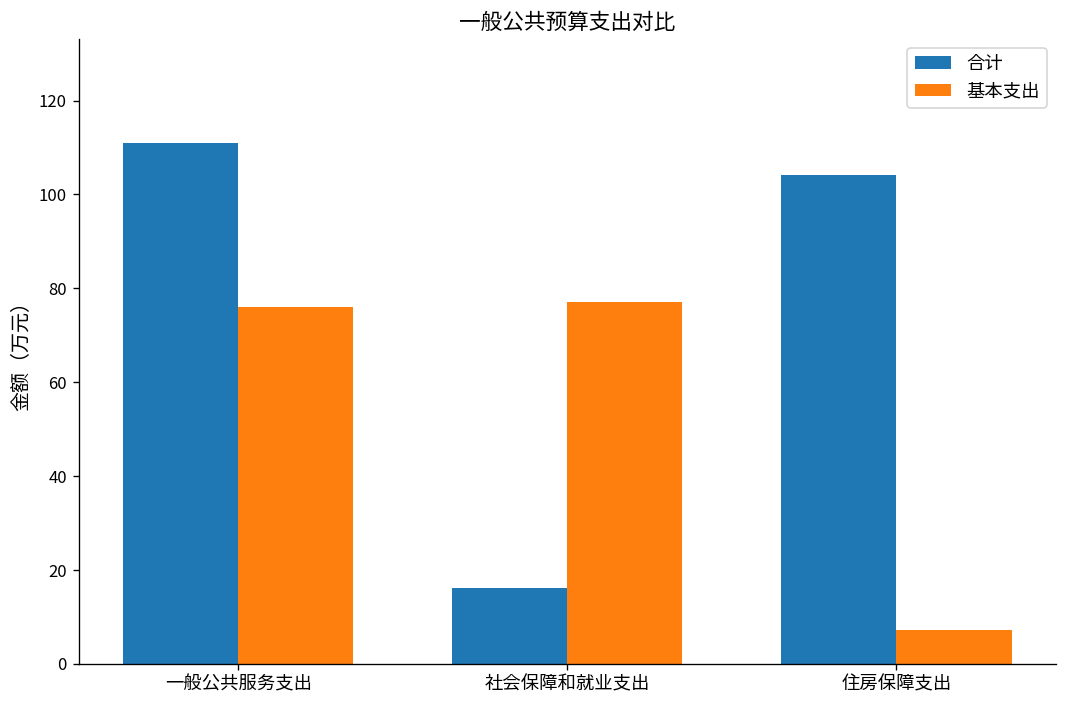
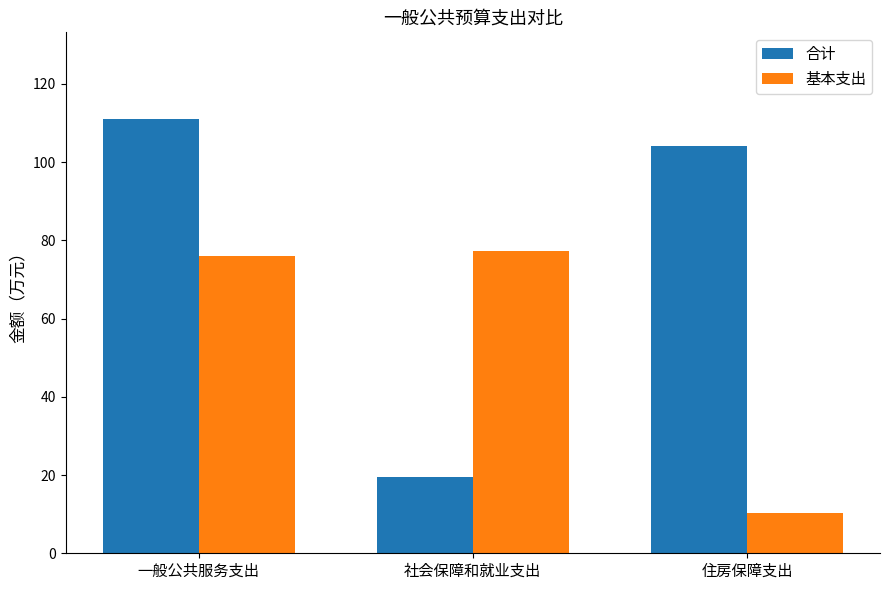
  {
    "合计": {
      "一般公共服务支出": 111,
-     "社会保障和就业支出": 16,
+     "社会保障和就业支出": 20,
      "住房保障支出": 104
    },
    "基本支出": {
      "一般公共服务支出": 76,
      "社会保障和就业支出": 77,
-     "住房保障支出": 7
+     "住房保障支出": 10
    }
  }
